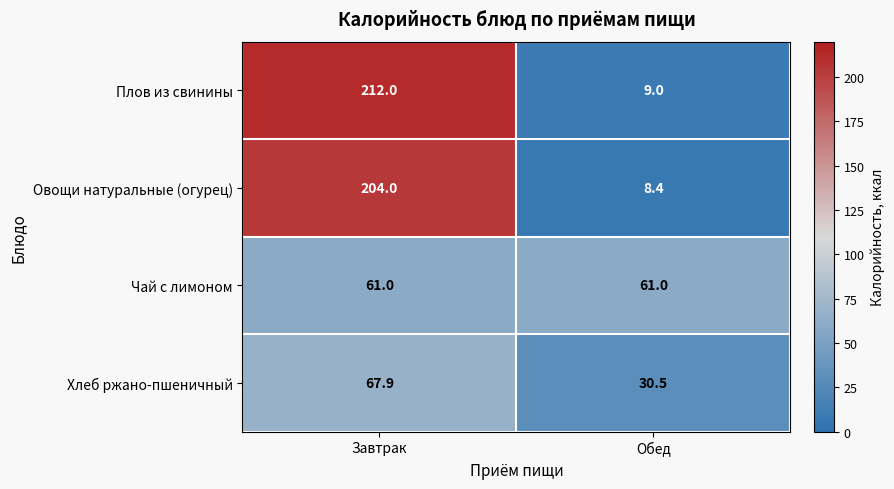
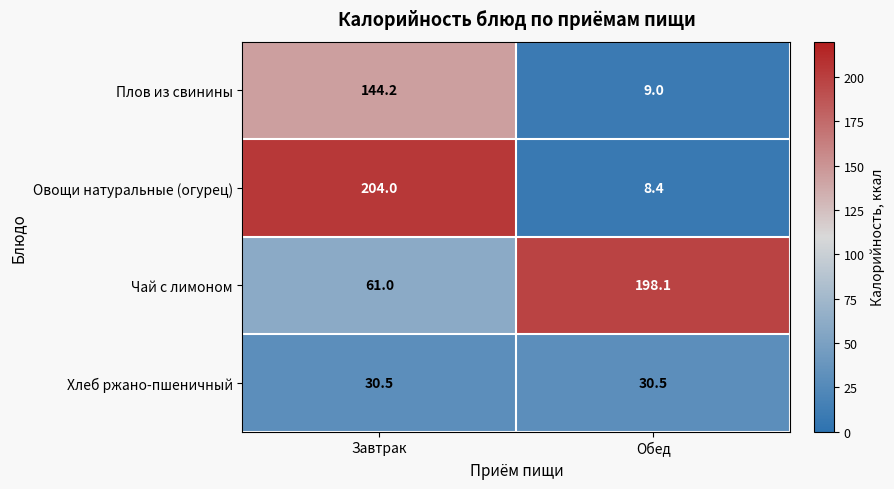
  {
    "Плов из свинины": {
-     "Завтрак": 212.0,
+     "Завтрак": 144.2,
      "Обед": 9.0
    },
    "Овощи натуральные (огурец)": {
      "Завтрак": 204.0,
      "Обед": 8.4
    },
    "Чай с лимоном": {
      "Завтрак": 61.0,
-     "Обед": 61.0
+     "Обед": 198.1
    },
    "Хлеб ржано-пшеничный": {
-     "Завтрак": 67.9,
+     "Завтрак": 30.5,
      "Обед": 30.5
    }
  }
